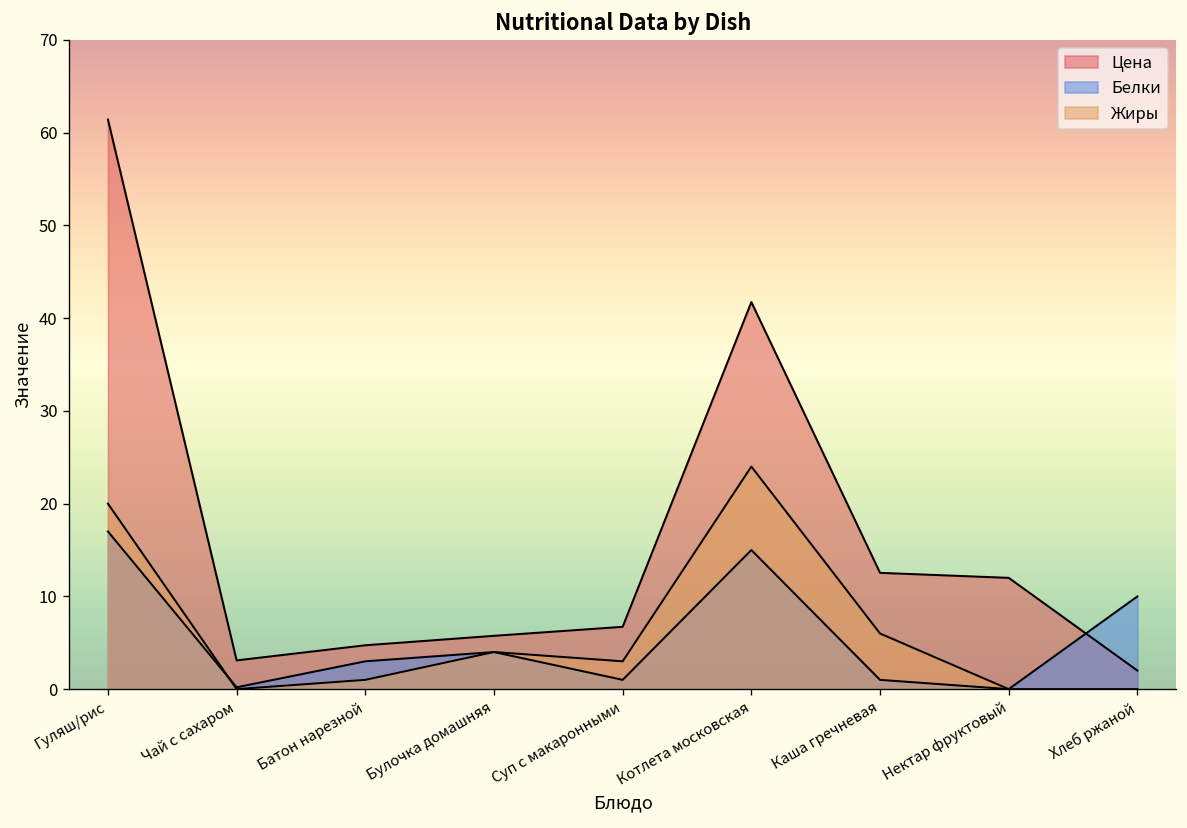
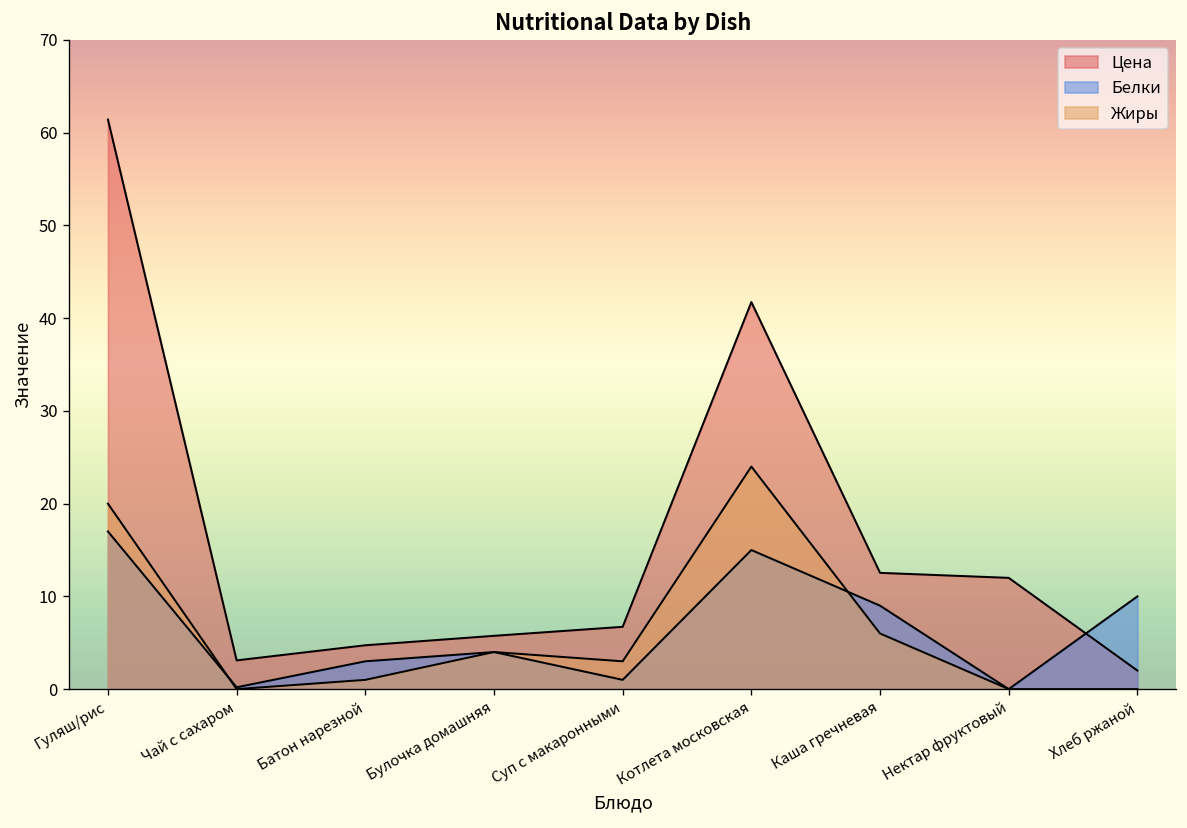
  {
    "Белки": {
      "Гуляш/рис": 17,
      "Батон нарезной": 3,
      "Суп с макаронными": 1,
      "Котлета московская": 15,
-     "Каша гречневая": 1,
+     "Каша гречневая": 9,
      "Хлеб ржаной": 10
    }
  }
